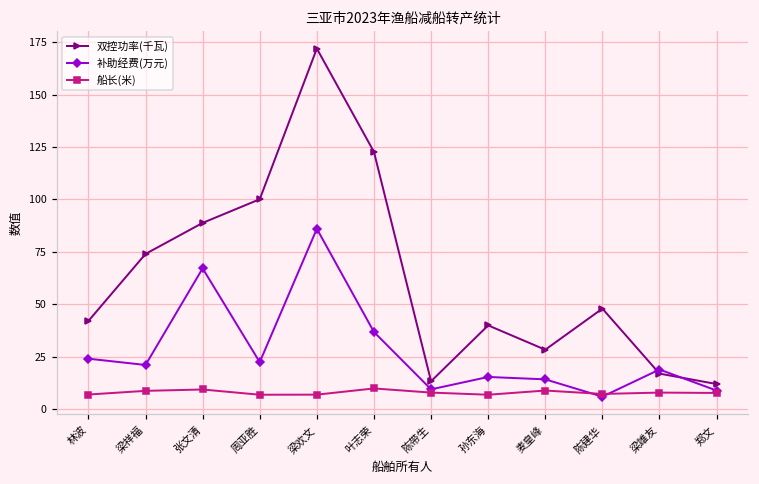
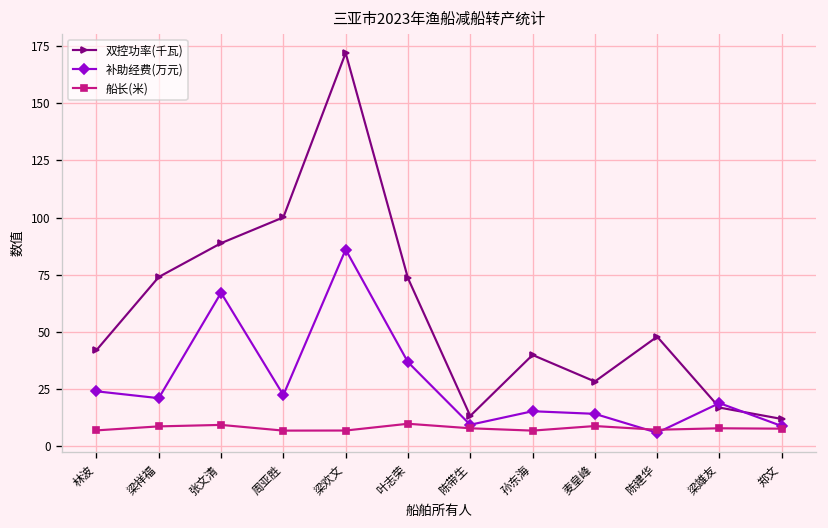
  {
    "双控功率(千瓦)": {
      "林波": 42,
      "梁祥福": 74,
      "张文清": 89,
      "周亚胜": 100,
      "梁欢文": 172,
-     "叶志荣": 123,
+     "叶志荣": 74,
      "陈带生": 13,
      "孙东海": 40,
      "麦皇峰": 28,
      "陈建华": 48,
      "梁雄友": 17,
      "郑文": 12
    },
    "补助经费(万元)": {
      "林波": 24,
      "梁祥福": 21,
      "张文清": 67,
      "周亚胜": 22,
      "梁欢文": 86,
      "叶志荣": 37,
      "陈带生": 9,
      "孙东海": 15,
      "麦皇峰": 14,
      "梁雄友": 19
    },
    "船长(米)": {
      "林波": 7,
      "梁祥福": 9,
      "张文清": 9,
      "周亚胜": 7,
      "梁欢文": 7,
      "叶志荣": 10,
      "陈带生": 8,
      "孙东海": 7,
      "麦皇峰": 9,
      "梁雄友": 8
    }
  }
